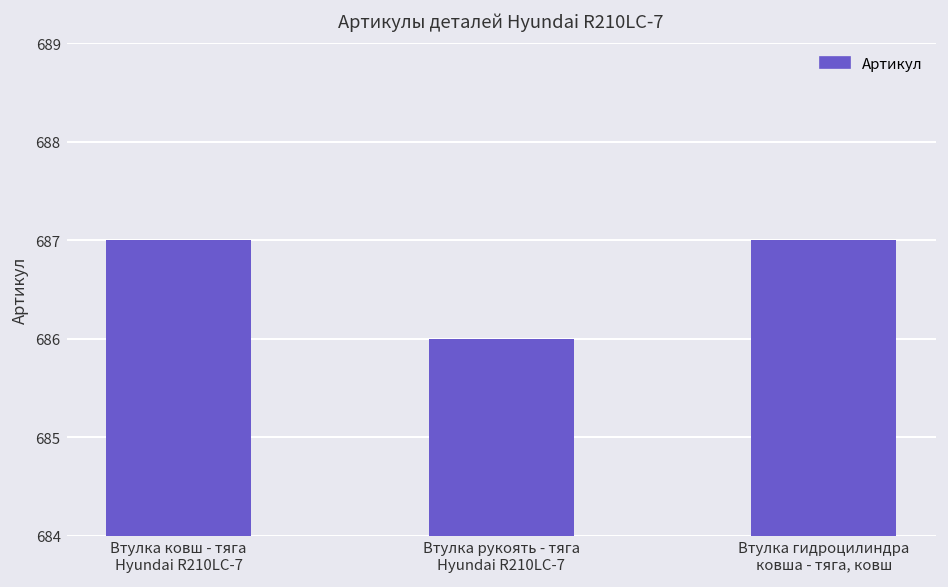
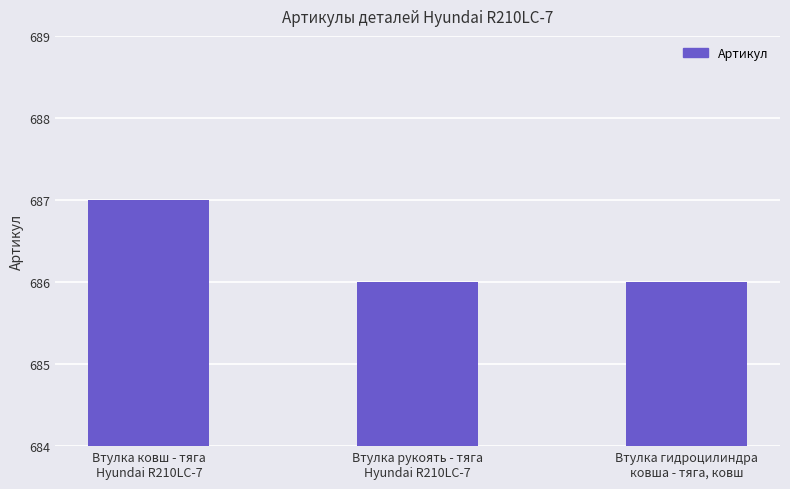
  {
    "Втулка ковш - тяга Hyundai R210LC-7": 687,
    "Втулка рукоять - тяга Hyundai R210LC-7": 686,
-   "Втулка гидроцилиндра ковша - тяга, ковш": 687
+   "Втулка гидроцилиндра ковша - тяга, ковш": 686
  }
